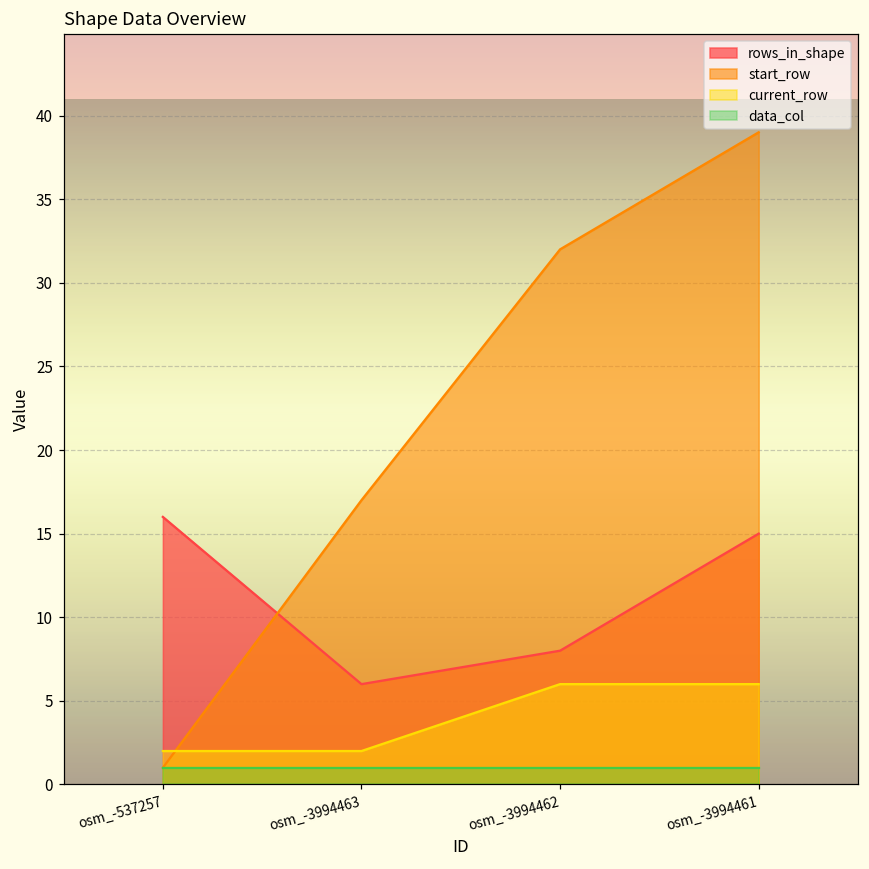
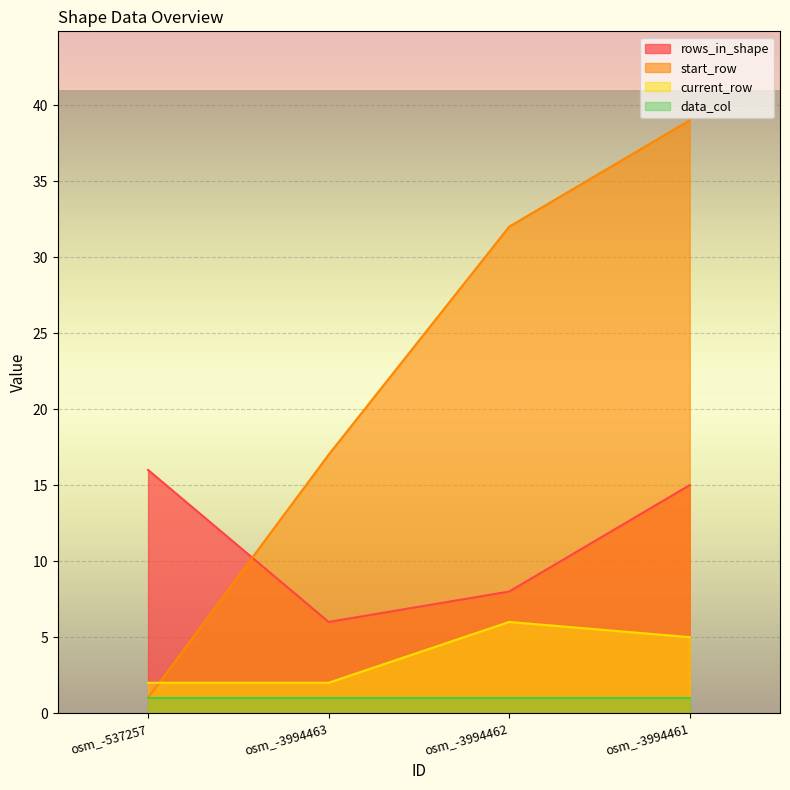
  {
    "rows_in_shape": {
      "osm_-537257": 16,
      "osm_-3994463": 6,
      "osm_-3994462": 8,
      "osm_-3994461": 15
    },
    "start_row": {
      "osm_-3994463": 17,
      "osm_-3994462": 32,
      "osm_-3994461": 39
    },
    "current_row": {
      "osm_-537257": 2,
      "osm_-3994463": 2,
      "osm_-3994462": 6,
-     "osm_-3994461": 6
+     "osm_-3994461": 5
    },
    "data_col": {
      "osm_-3994463": 1,
      "osm_-3994462": 1,
      "osm_-3994461": 1
    }
  }
